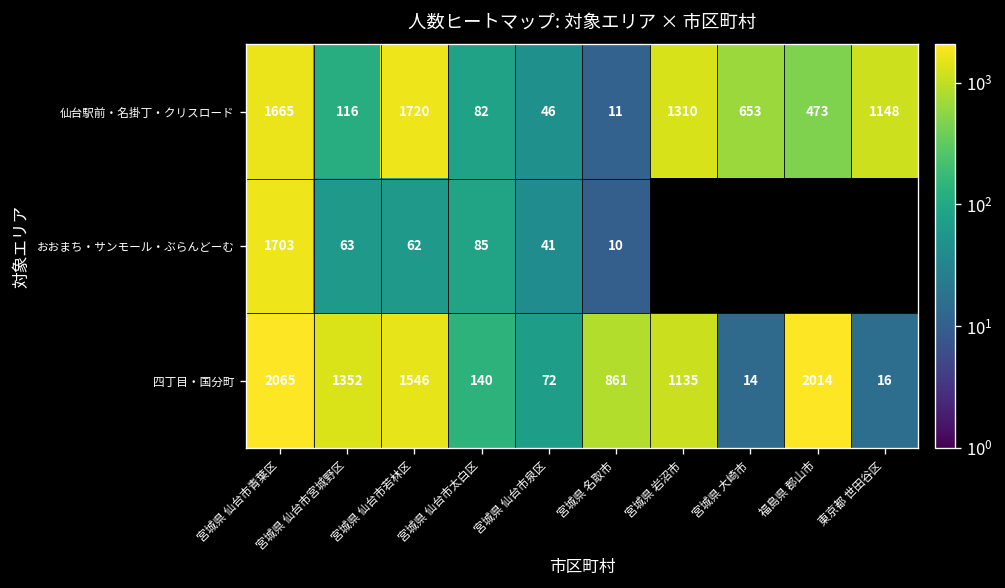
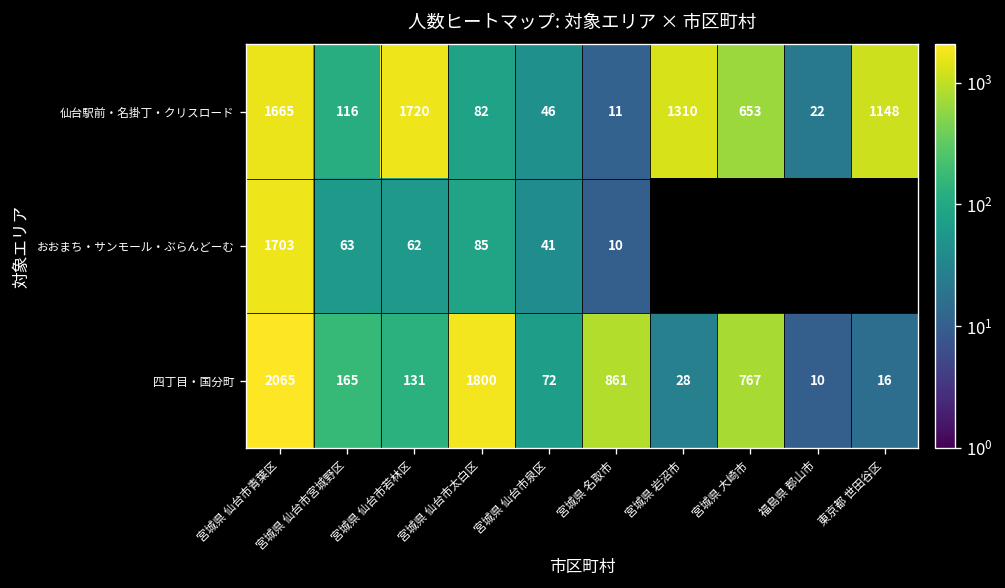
  {
    "仙台駅前・名掛丁・クリスロード": {
      "宮城県 仙台市青葉区": 1665,
      "宮城県 仙台市宮城野区": 116,
      "宮城県 仙台市若林区": 1720,
      "宮城県 仙台市太白区": 82,
      "宮城県 仙台市泉区": 46,
      "宮城県 名取市": 11,
      "宮城県 岩沼市": 1310,
      "宮城県 大崎市": 653,
-     "福島県 郡山市": 473,
+     "福島県 郡山市": 22,
      "東京都 世田谷区": 1148
    },
    "おおまち・サンモール・ぶらんどーむ": {
      "宮城県 仙台市青葉区": 1703,
      "宮城県 仙台市宮城野区": 63,
      "宮城県 仙台市若林区": 62,
      "宮城県 仙台市太白区": 85,
      "宮城県 仙台市泉区": 41,
      "宮城県 名取市": 10
    },
    "四丁目・国分町": {
      "宮城県 仙台市青葉区": 2065,
-     "宮城県 仙台市宮城野区": 1352,
-     "宮城県 仙台市若林区": 1546,
-     "宮城県 仙台市太白区": 140,
+     "宮城県 仙台市宮城野区": 165,
+     "宮城県 仙台市若林区": 131,
+     "宮城県 仙台市太白区": 1800,
      "宮城県 仙台市泉区": 72,
      "宮城県 名取市": 861,
-     "宮城県 岩沼市": 1135,
-     "宮城県 大崎市": 14,
-     "福島県 郡山市": 2014,
+     "宮城県 岩沼市": 28,
+     "宮城県 大崎市": 767,
+     "福島県 郡山市": 10,
      "東京都 世田谷区": 16
    }
  }
